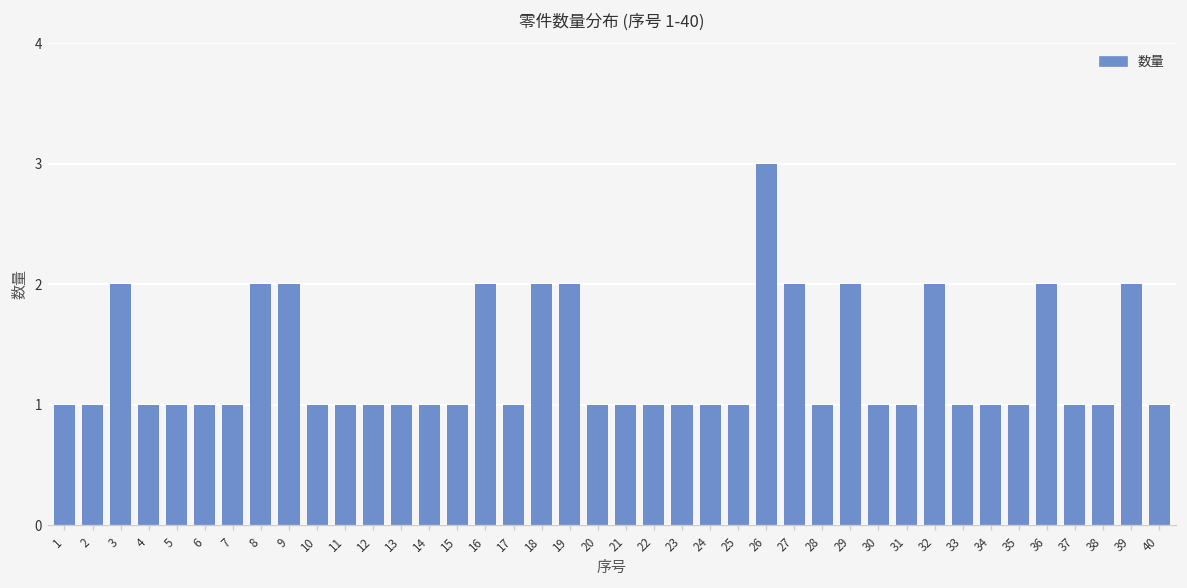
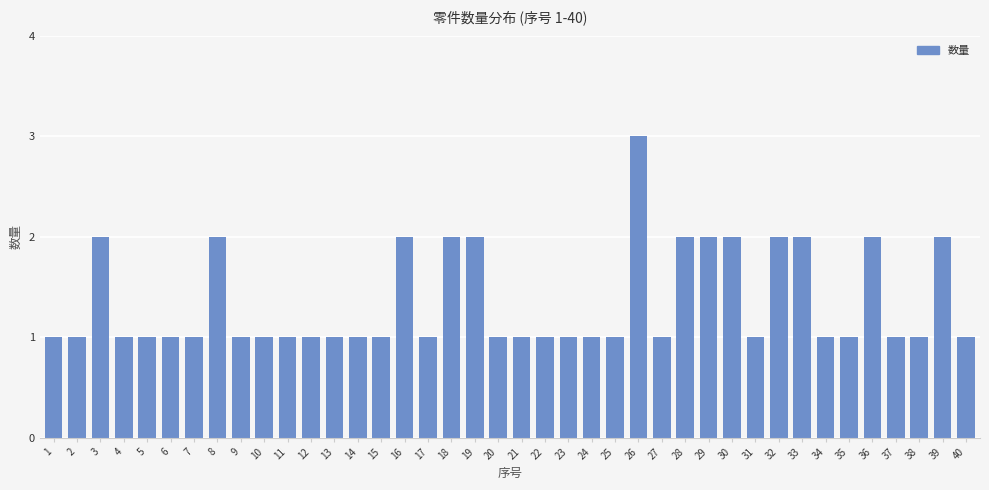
  {
    "1": 1,
    "2": 1,
    "3": 2,
    "4": 1,
    "5": 1,
    "6": 1,
    "7": 1,
    "8": 2,
-   "9": 2,
+   "9": 1,
    "10": 1,
    "11": 1,
    "12": 1,
    "13": 1,
    "14": 1,
    "15": 1,
    "16": 2,
    "17": 1,
    "18": 2,
    "19": 2,
    "20": 1,
    "21": 1,
    "22": 1,
    "23": 1,
    "24": 1,
    "25": 1,
    "26": 3,
-   "27": 2,
-   "28": 1,
+   "27": 1,
+   "28": 2,
    "29": 2,
-   "30": 1,
+   "30": 2,
    "31": 1,
    "32": 2,
-   "33": 1,
+   "33": 2,
    "34": 1,
    "35": 1,
    "36": 2,
    "37": 1,
    "38": 1,
    "39": 2,
    "40": 1
  }
